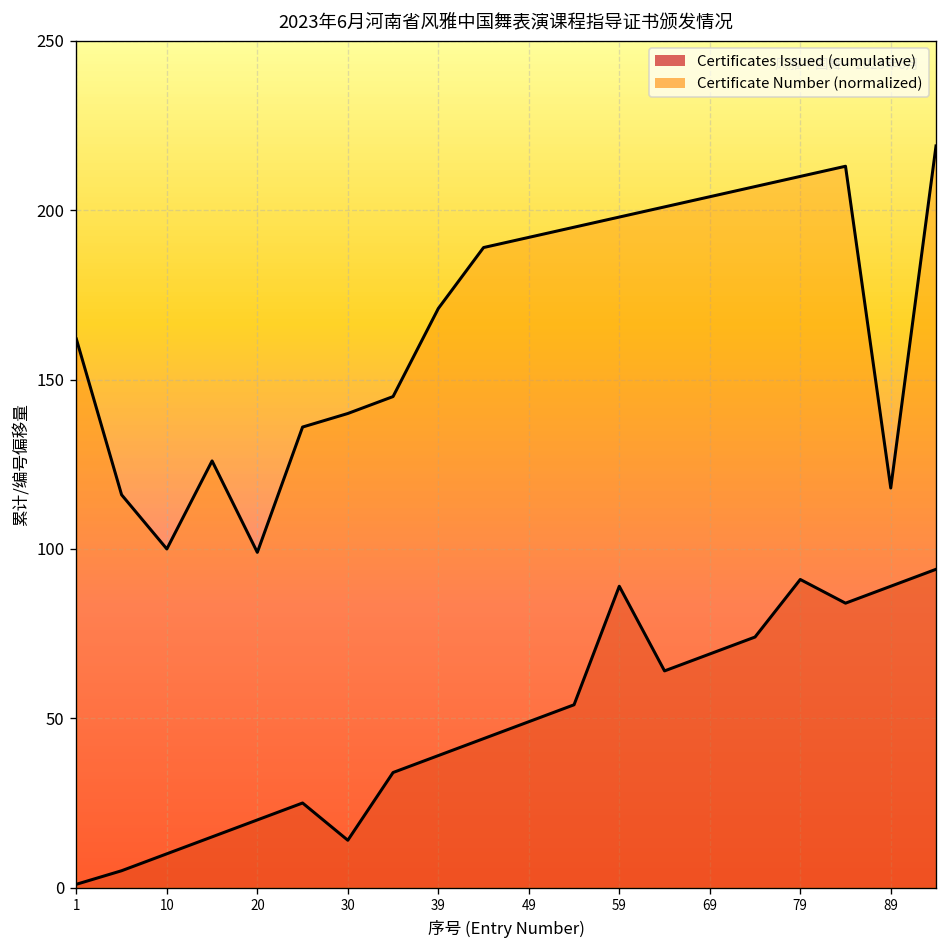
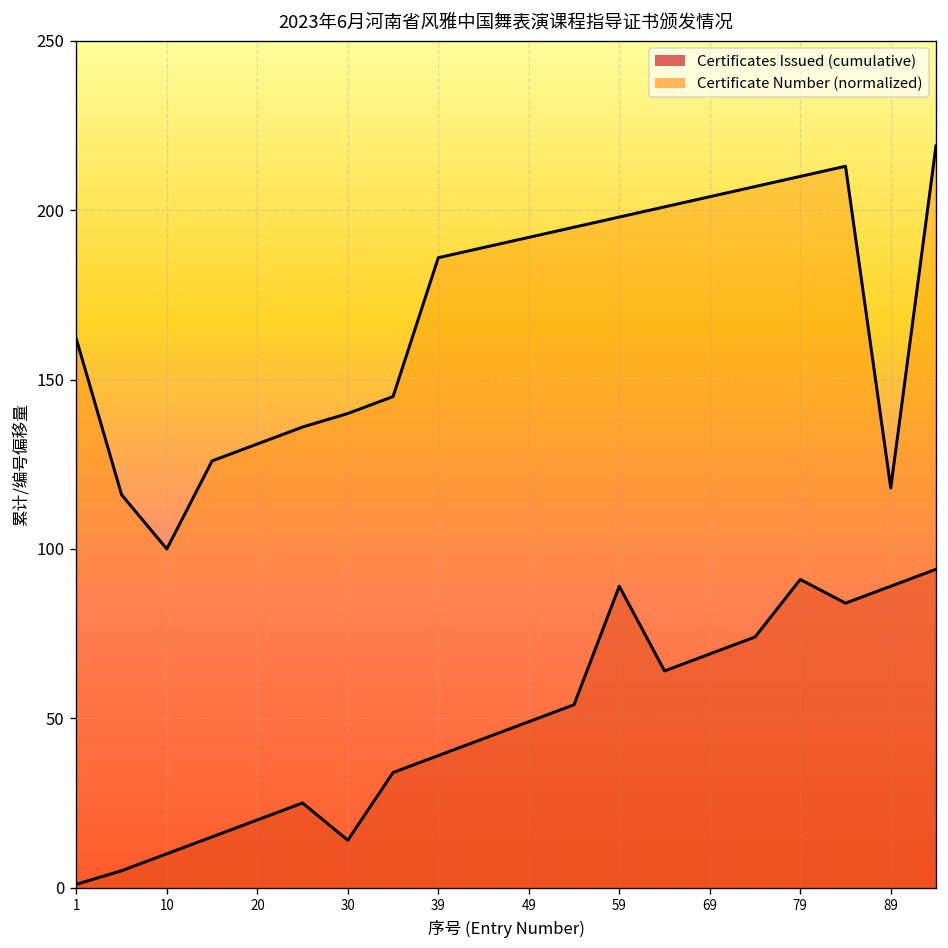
  {
    "Certificates Issued (cumulative)": {
      "1": 1,
      "10": 10,
      "20": 20,
      "30": 14,
      "39": 39,
      "49": 49,
      "59": 89,
      "69": 69,
      "79": 91,
      "89": 89
    },
    "Certificate Number (normalized)": {
      "1": 162,
      "10": 100,
-     "20": 99,
+     "20": 131,
      "30": 140,
-     "39": 171,
+     "39": 186,
      "49": 192,
      "59": 198,
      "69": 204,
      "79": 210,
      "89": 118
    }
  }
